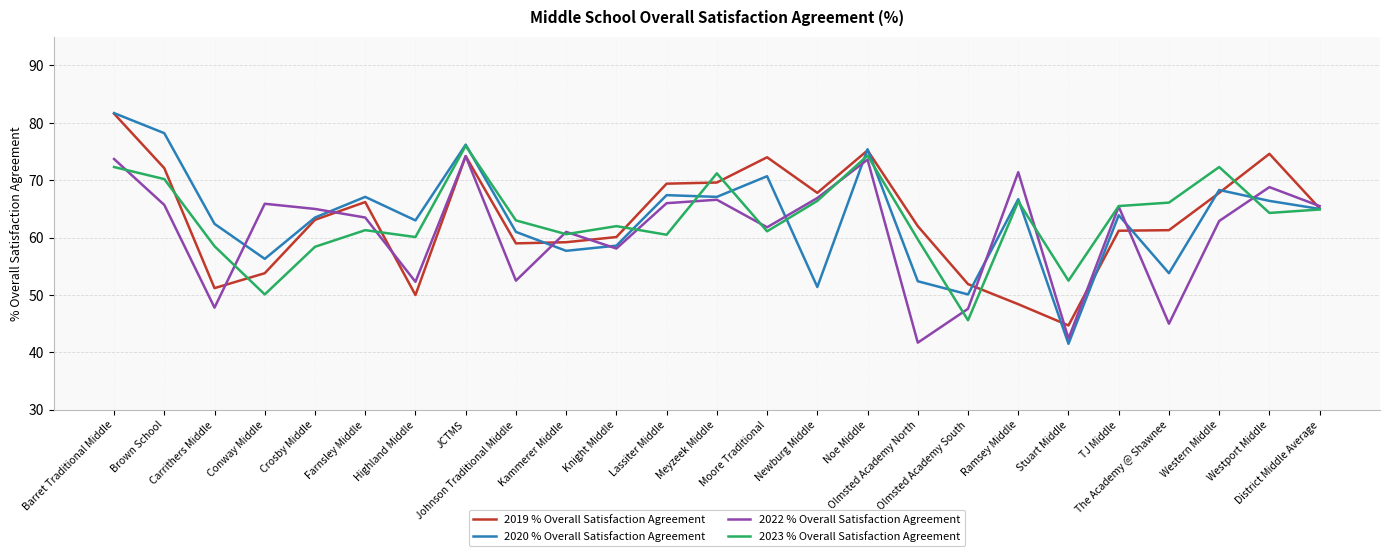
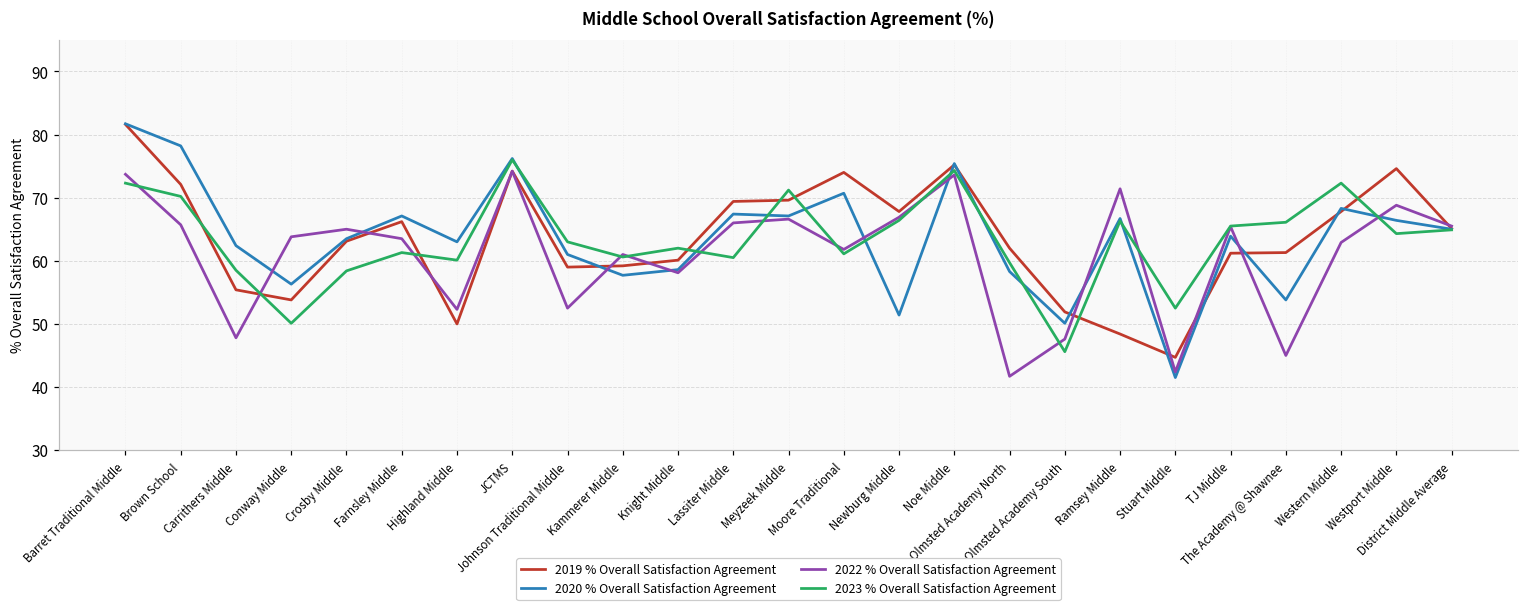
  {
    "2019 % Overall Satisfaction Agreement": {
      "Brown School": 72,
-     "Carrithers Middle": 51,
+     "Carrithers Middle": 55,
      "Conway Middle": 54,
      "Farnsley Middle": 66,
      "Highland Middle": 50,
      "Johnson Traditional Middle": 59,
      "Kammerer Middle": 59,
      "Knight Middle": 60,
      "Lassiter Middle": 69,
      "Meyzeek Middle": 70,
      "Moore Traditional": 74,
      "Newburg Middle": 68,
      "Olmsted Academy North": 62,
      "Olmsted Academy South": 52,
      "Ramsey Middle": 48,
      "Stuart Middle": 45,
      "TJ Middle": 61,
      "The Academy @ Shawnee": 61,
      "Western Middle": 68,
      "Westport Middle": 75
    },
    "2020 % Overall Satisfaction Agreement": {
      "Brown School": 78,
      "Carrithers Middle": 62,
      "Conway Middle": 56,
      "Farnsley Middle": 67,
      "Highland Middle": 63,
      "Johnson Traditional Middle": 61,
      "Kammerer Middle": 58,
      "Knight Middle": 59,
      "Lassiter Middle": 67,
      "Meyzeek Middle": 67,
      "Moore Traditional": 71,
      "Newburg Middle": 51,
-     "Olmsted Academy North": 52,
+     "Olmsted Academy North": 58,
      "Olmsted Academy South": 50,
      "Stuart Middle": 42,
      "TJ Middle": 64,
      "The Academy @ Shawnee": 54,
      "Western Middle": 68,
      "Westport Middle": 66
    },
    "2022 % Overall Satisfaction Agreement": {
      "Barret Traditional Middle": 74,
      "Brown School": 66,
      "Carrithers Middle": 48,
-     "Conway Middle": 66,
+     "Conway Middle": 64,
      "Crosby Middle": 65,
      "Farnsley Middle": 64,
      "Highland Middle": 52,
      "Johnson Traditional Middle": 53,
      "Knight Middle": 58,
      "Lassiter Middle": 66,
      "Meyzeek Middle": 67,
      "Moore Traditional": 62,
      "Newburg Middle": 67,
      "Noe Middle": 74,
      "Olmsted Academy North": 42,
      "Olmsted Academy South": 48,
      "Ramsey Middle": 71,
      "Stuart Middle": 42,
      "The Academy @ Shawnee": 45,
      "Western Middle": 63,
      "Westport Middle": 69
    },
    "2023 % Overall Satisfaction Agreement": {
      "Barret Traditional Middle": 72,
      "Brown School": 70,
      "Carrithers Middle": 59,
      "Conway Middle": 50,
      "Crosby Middle": 58,
      "Farnsley Middle": 61,
      "Highland Middle": 60,
      "Johnson Traditional Middle": 63,
      "Knight Middle": 62,
      "Lassiter Middle": 61,
      "Meyzeek Middle": 71,
      "Moore Traditional": 61,
      "Newburg Middle": 66,
      "Noe Middle": 74,
      "Olmsted Academy North": 60,
      "Olmsted Academy South": 46,
      "Stuart Middle": 53,
      "The Academy @ Shawnee": 66,
      "Western Middle": 72,
      "Westport Middle": 64
    }
  }
